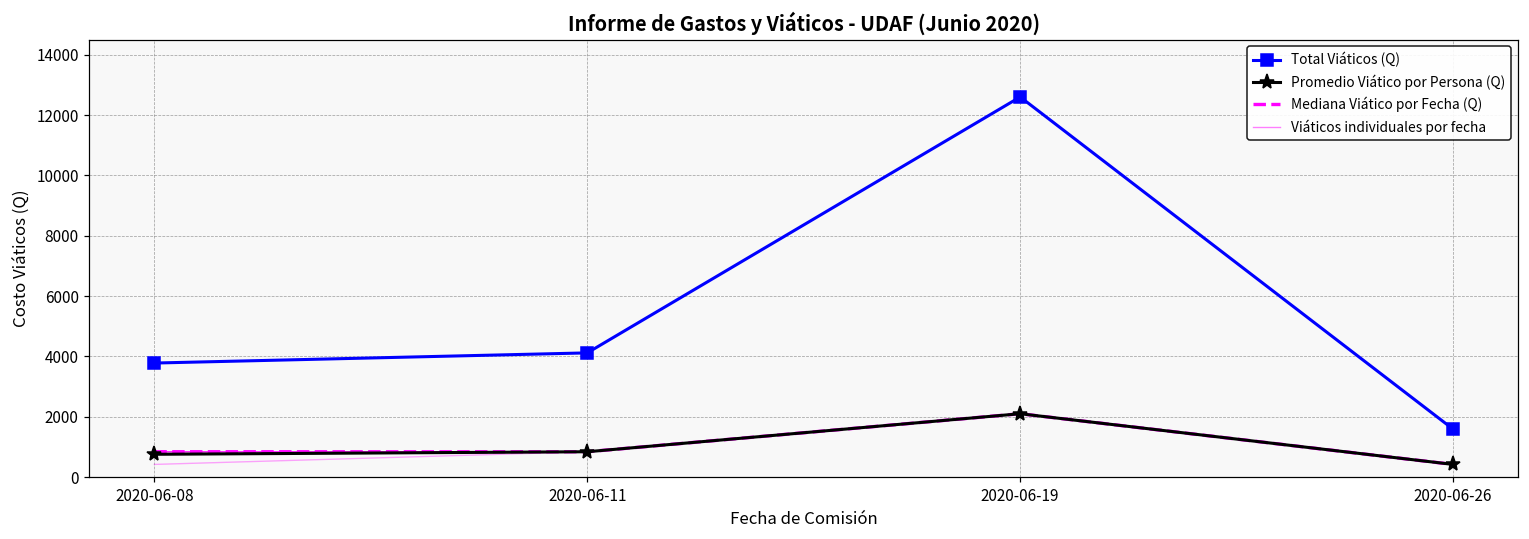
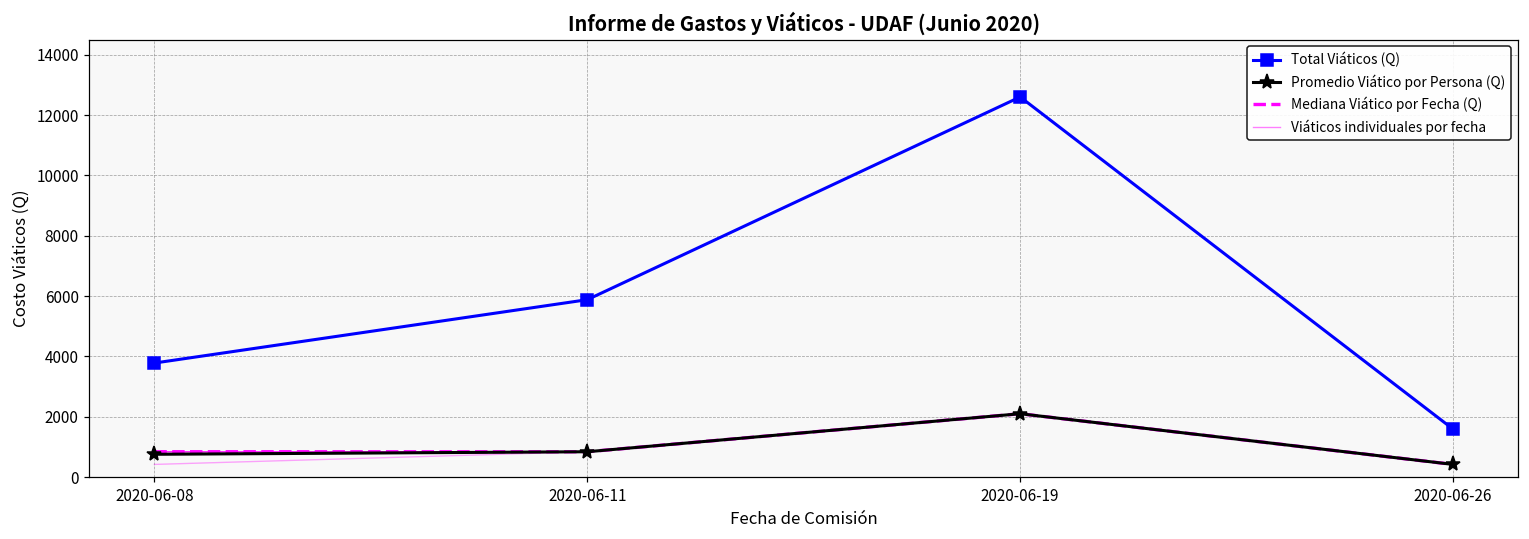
  {
    "Total Viáticos (Q)": {
      "2020-06-08": 3800,
-     "2020-06-11": 4100,
+     "2020-06-11": 5900,
      "2020-06-19": 12600,
      "2020-06-26": 1600
    }
  }
